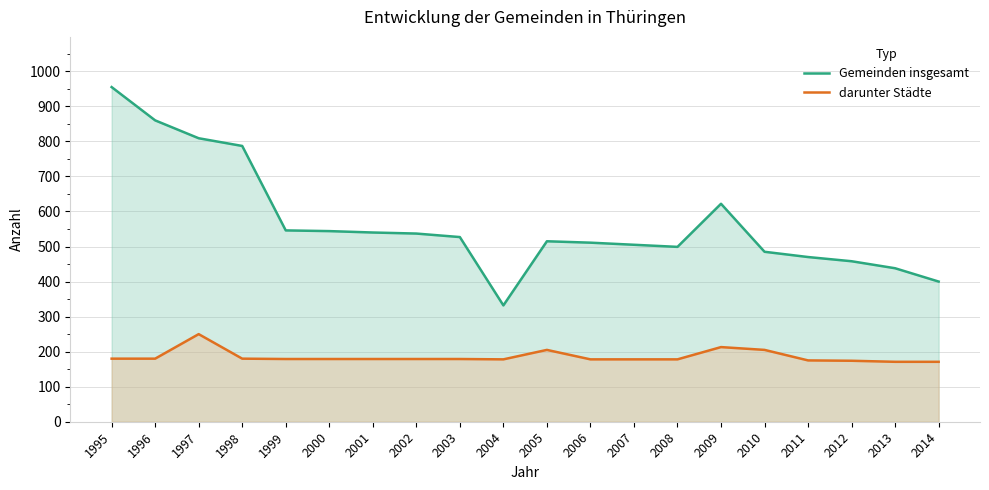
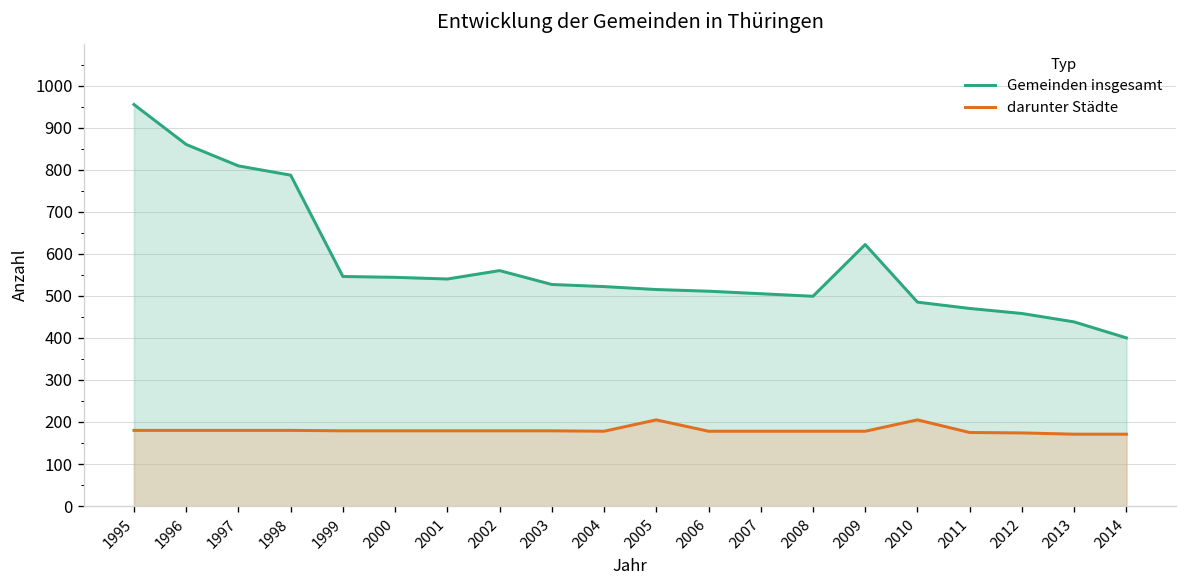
  {
    "Gemeinden insgesamt": {
      "1995": 960,
      "1996": 860,
      "1997": 810,
      "1998": 790,
      "1999": 550,
      "2000": 540,
      "2001": 540,
-     "2002": 540,
+     "2002": 560,
      "2003": 530,
-     "2004": 330,
+     "2004": 520,
      "2005": 520,
      "2006": 510,
      "2007": 510,
      "2008": 500,
      "2009": 620,
      "2010": 490,
      "2011": 470,
      "2012": 460,
      "2013": 440,
      "2014": 400
    },
    "darunter Städte": {
      "1995": 180,
      "1996": 180,
-     "1997": 250,
+     "1997": 180,
      "1998": 180,
      "1999": 180,
      "2000": 180,
      "2001": 180,
      "2002": 180,
      "2003": 180,
      "2004": 180,
      "2005": 210,
      "2006": 180,
      "2007": 180,
      "2008": 180,
-     "2009": 210,
+     "2009": 180,
      "2010": 210,
      "2011": 180,
      "2012": 170,
      "2013": 170,
      "2014": 170
    }
  }
